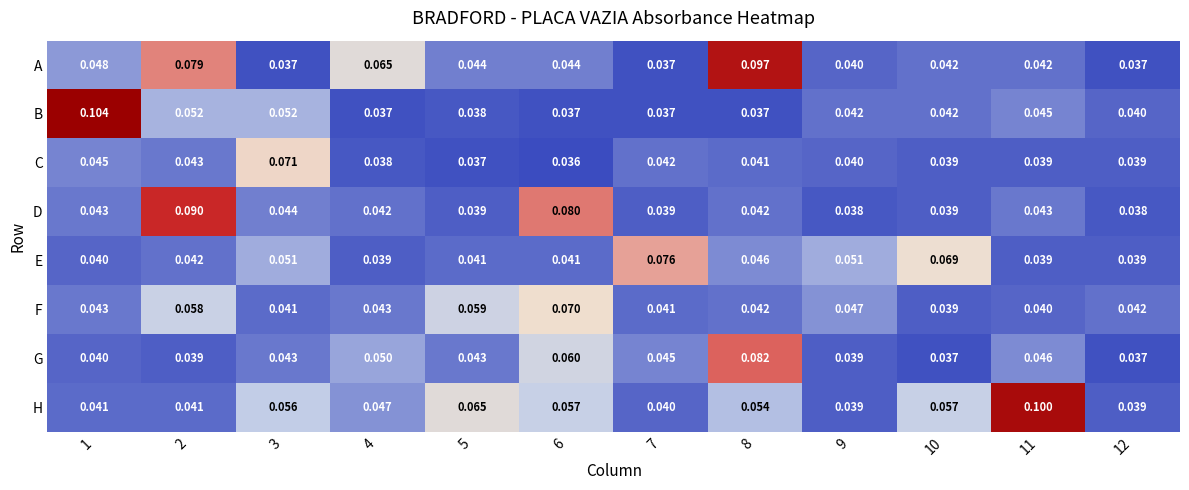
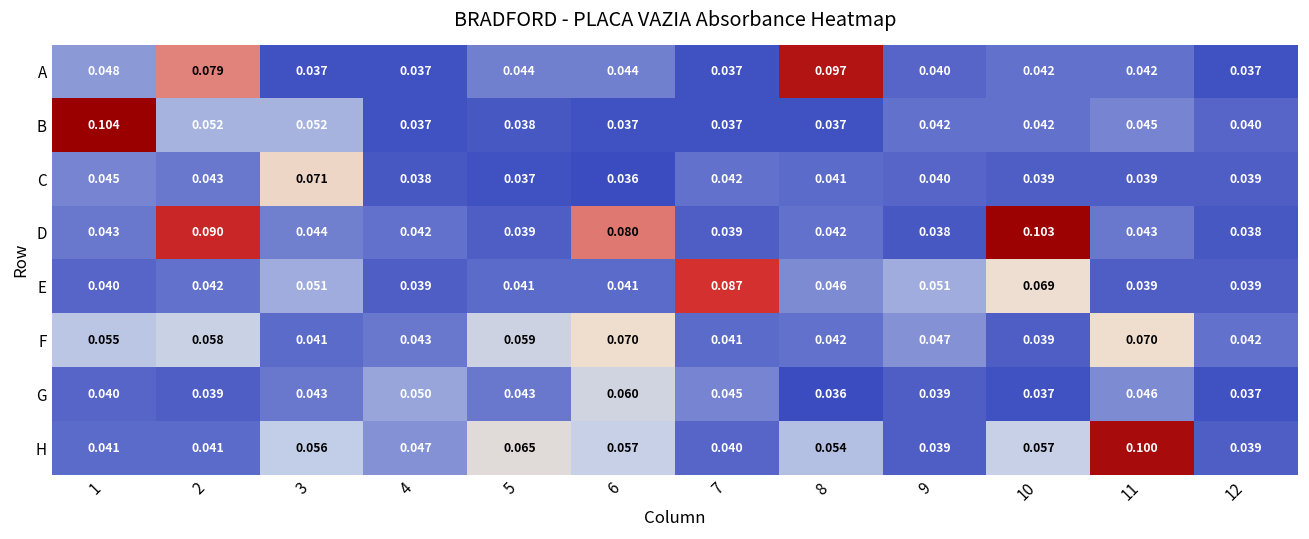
  {
    "A": {
      "1": 0.048,
      "2": 0.079,
      "3": 0.037,
-     "4": 0.065,
+     "4": 0.037,
      "5": 0.044,
      "6": 0.044,
      "7": 0.037,
      "8": 0.097,
      "9": 0.040,
      "10": 0.042,
      "11": 0.042,
      "12": 0.037
    },
    "B": {
      "1": 0.104,
      "2": 0.052,
      "3": 0.052,
      "4": 0.037,
      "5": 0.038,
      "6": 0.037,
      "7": 0.037,
      "8": 0.037,
      "9": 0.042,
      "10": 0.042,
      "11": 0.045,
      "12": 0.040
    },
    "C": {
      "1": 0.045,
      "2": 0.043,
      "3": 0.071,
      "4": 0.038,
      "5": 0.037,
      "6": 0.036,
      "7": 0.042,
      "8": 0.041,
      "9": 0.040,
      "10": 0.039,
      "11": 0.039,
      "12": 0.039
    },
    "D": {
      "1": 0.043,
      "2": 0.090,
      "3": 0.044,
      "4": 0.042,
      "5": 0.039,
      "6": 0.080,
      "7": 0.039,
      "8": 0.042,
      "9": 0.038,
-     "10": 0.039,
+     "10": 0.103,
      "11": 0.043,
      "12": 0.038
    },
    "E": {
      "1": 0.040,
      "2": 0.042,
      "3": 0.051,
      "4": 0.039,
      "5": 0.041,
      "6": 0.041,
-     "7": 0.076,
+     "7": 0.087,
      "8": 0.046,
      "9": 0.051,
      "10": 0.069,
      "11": 0.039,
      "12": 0.039
    },
    "F": {
-     "1": 0.043,
+     "1": 0.055,
      "2": 0.058,
      "3": 0.041,
      "4": 0.043,
      "5": 0.059,
      "6": 0.070,
      "7": 0.041,
      "8": 0.042,
      "9": 0.047,
      "10": 0.039,
-     "11": 0.040,
+     "11": 0.070,
      "12": 0.042
    },
    "G": {
      "1": 0.040,
      "2": 0.039,
      "3": 0.043,
      "4": 0.050,
      "5": 0.043,
      "6": 0.060,
      "7": 0.045,
-     "8": 0.082,
+     "8": 0.036,
      "9": 0.039,
      "10": 0.037,
      "11": 0.046,
      "12": 0.037
    },
    "H": {
      "1": 0.041,
      "2": 0.041,
      "3": 0.056,
      "4": 0.047,
      "5": 0.065,
      "6": 0.057,
      "7": 0.040,
      "8": 0.054,
      "9": 0.039,
      "10": 0.057,
      "11": 0.100,
      "12": 0.039
    }
  }
